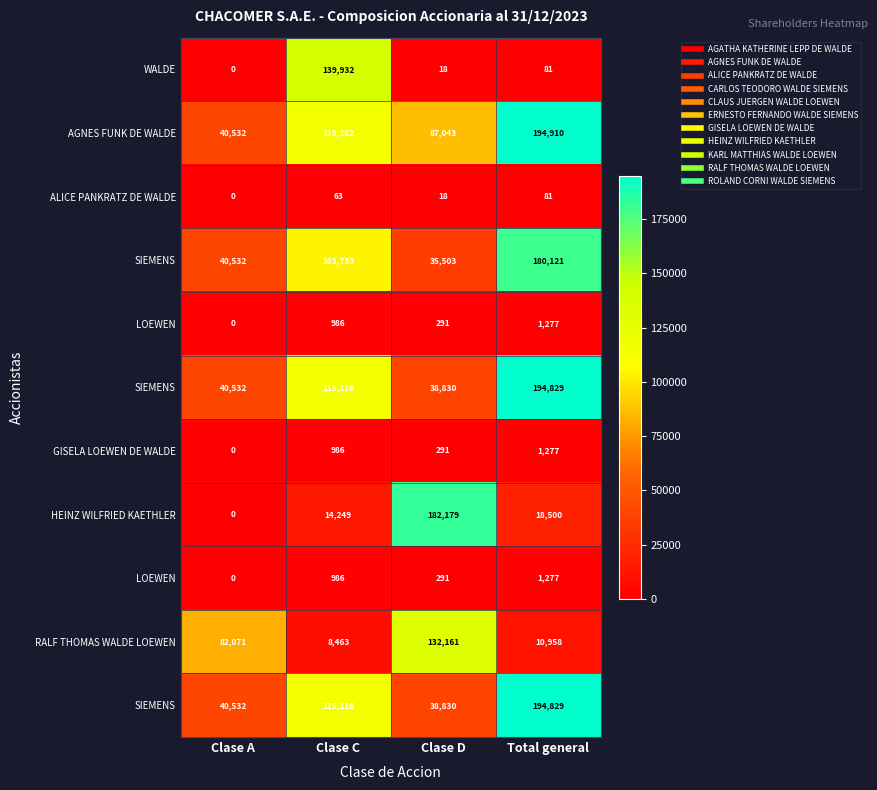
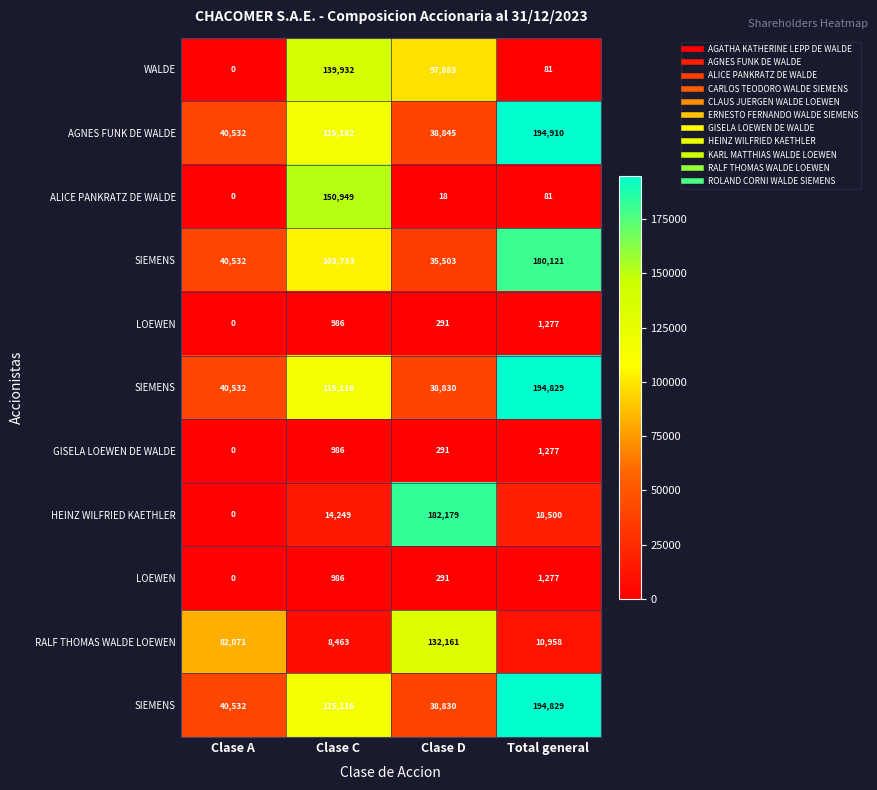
  {
    "WALDE": {
      "Clase A": "0",
      "Clase C": "139,932",
-     "Clase D": "18",
+     "Clase D": "97,883",
      "Total general": "81"
    },
    "AGNES FUNK DE WALDE": {
      "Clase A": "40,532",
      "Clase C": "115,182",
-     "Clase D": "87,043",
+     "Clase D": "38,845",
      "Total general": "194,910"
    },
    "ALICE PANKRATZ DE WALDE": {
      "Clase A": "0",
-     "Clase C": "63",
+     "Clase C": "150,949",
      "Clase D": "18",
      "Total general": "81"
    },
    "GISELA LOEWEN DE WALDE": {
      "Clase A": "0",
      "Clase C": "986",
      "Clase D": "291",
      "Total general": "1,277"
    },
    "HEINZ WILFRIED KAETHLER": {
      "Clase A": "0",
      "Clase C": "14,249",
      "Clase D": "182,179",
      "Total general": "18,500"
    },
    "RALF THOMAS WALDE LOEWEN": {
      "Clase A": "82,071",
      "Clase C": "8,463",
      "Clase D": "132,161",
      "Total general": "10,958"
    }
  }
